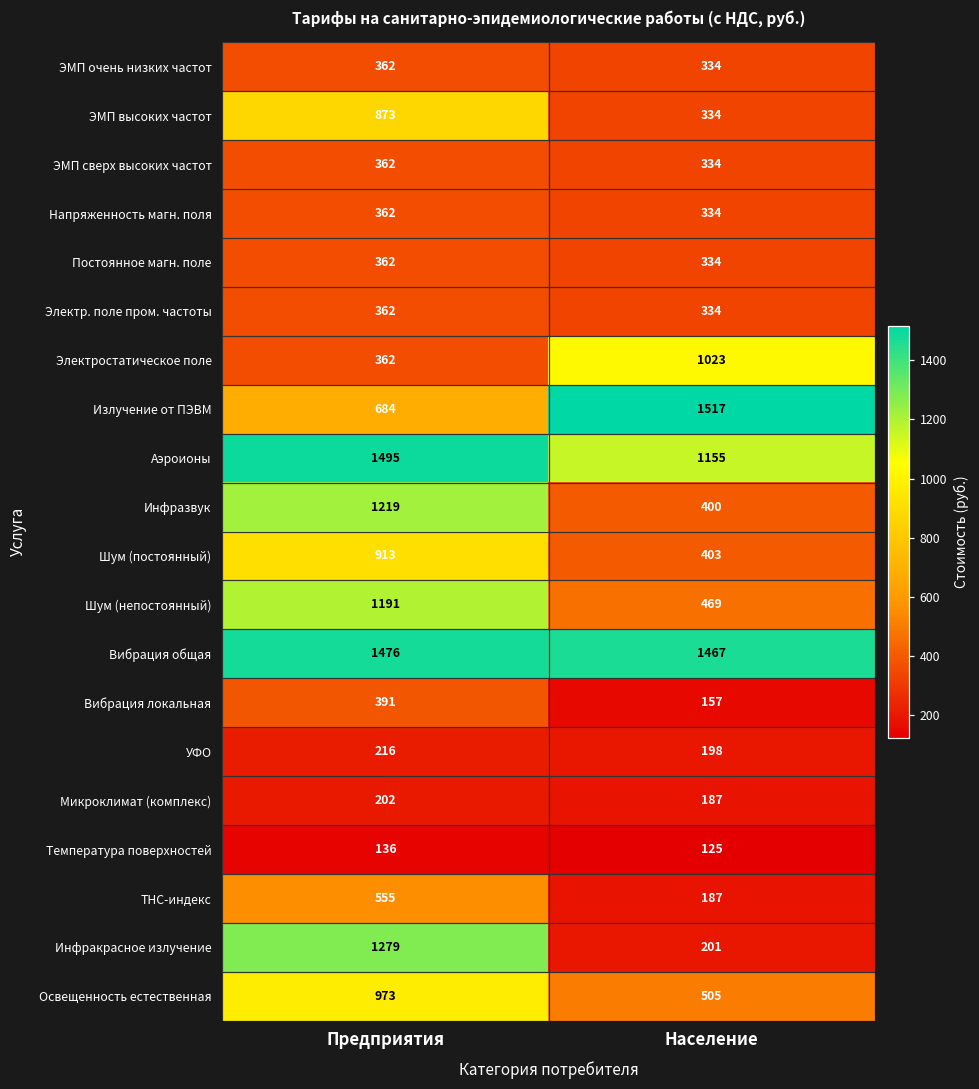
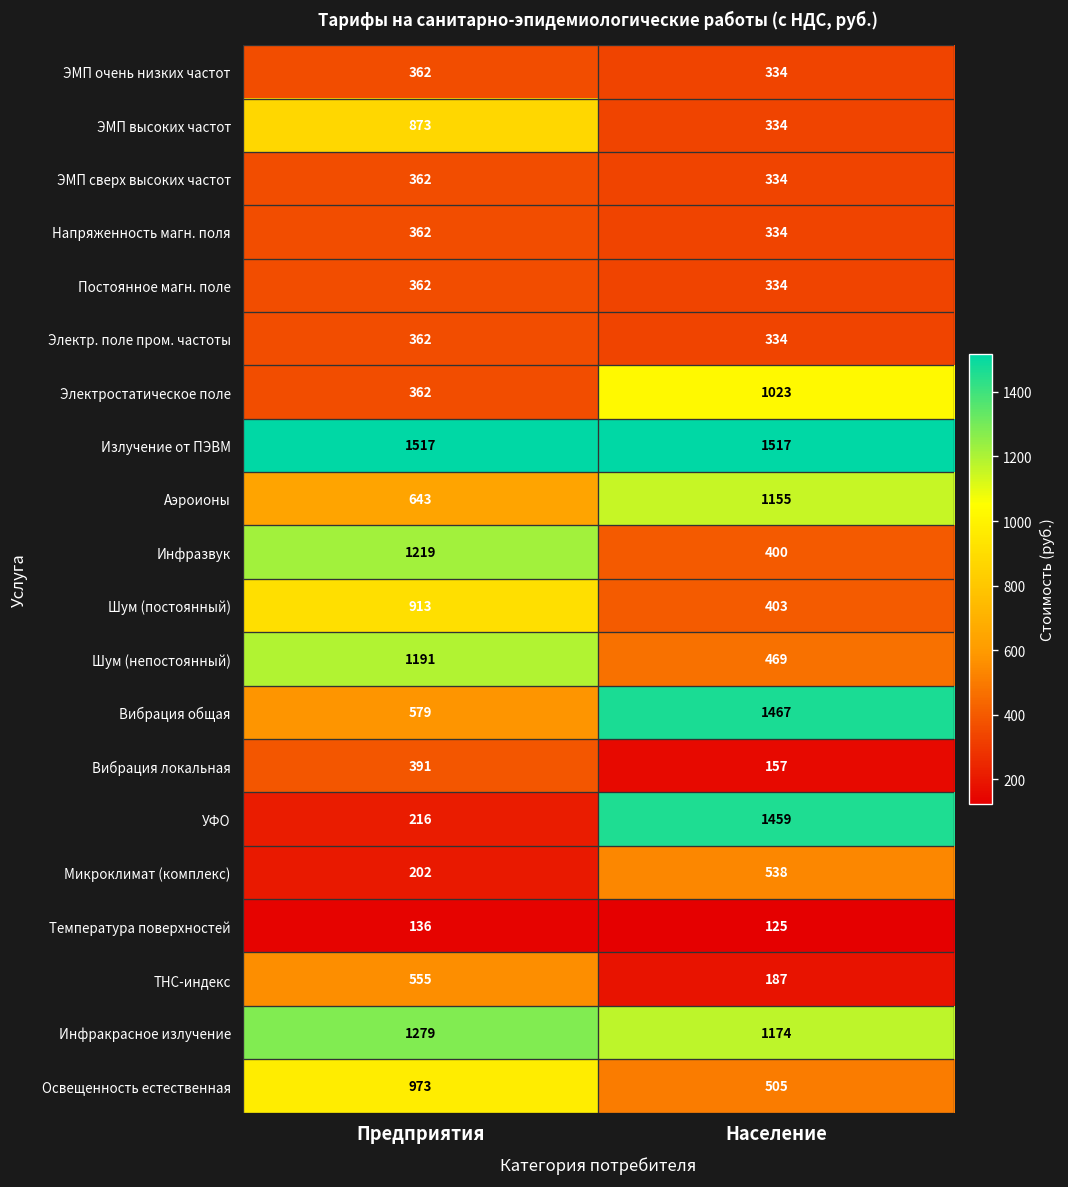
  {
    "ЭМП очень низких частот": {
      "Предприятия": 362,
      "Население": 334
    },
    "ЭМП высоких частот": {
      "Предприятия": 873,
      "Население": 334
    },
    "ЭМП сверх высоких частот": {
      "Предприятия": 362,
      "Население": 334
    },
    "Напряженность магн. поля": {
      "Предприятия": 362,
      "Население": 334
    },
    "Постоянное магн. поле": {
      "Предприятия": 362,
      "Население": 334
    },
    "Электр. поле пром. частоты": {
      "Предприятия": 362,
      "Население": 334
    },
    "Электростатическое поле": {
      "Предприятия": 362,
      "Население": 1023
    },
    "Излучение от ПЭВМ": {
-     "Предприятия": 684,
+     "Предприятия": 1517,
      "Население": 1517
    },
    "Аэроионы": {
-     "Предприятия": 1495,
+     "Предприятия": 643,
      "Население": 1155
    },
    "Инфразвук": {
      "Предприятия": 1219,
      "Население": 400
    },
    "Шум (постоянный)": {
      "Предприятия": 913,
      "Население": 403
    },
    "Шум (непостоянный)": {
      "Предприятия": 1191,
      "Население": 469
    },
    "Вибрация общая": {
-     "Предприятия": 1476,
+     "Предприятия": 579,
      "Население": 1467
    },
    "Вибрация локальная": {
      "Предприятия": 391,
      "Население": 157
    },
    "УФО": {
      "Предприятия": 216,
-     "Население": 198
+     "Население": 1459
    },
    "Микроклимат (комплекс)": {
      "Предприятия": 202,
-     "Население": 187
+     "Население": 538
    },
    "Температура поверхностей": {
      "Предприятия": 136,
      "Население": 125
    },
    "ТНС-индекс": {
      "Предприятия": 555,
      "Население": 187
    },
    "Инфракрасное излучение": {
      "Предприятия": 1279,
-     "Население": 201
+     "Население": 1174
    },
    "Освещенность естественная": {
      "Предприятия": 973,
      "Население": 505
    }
  }
